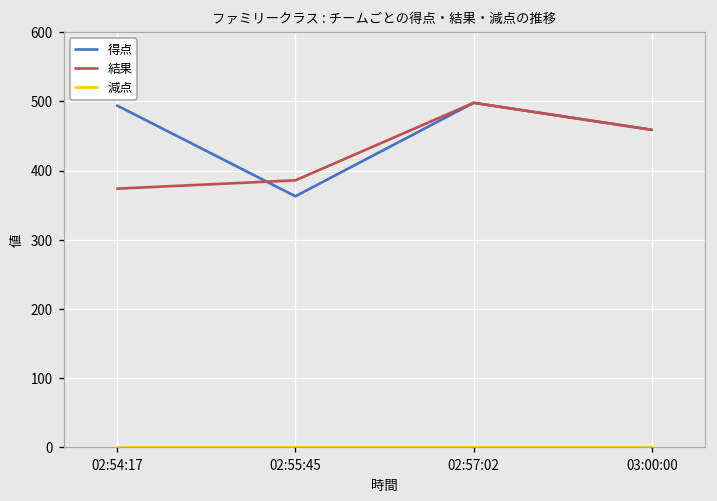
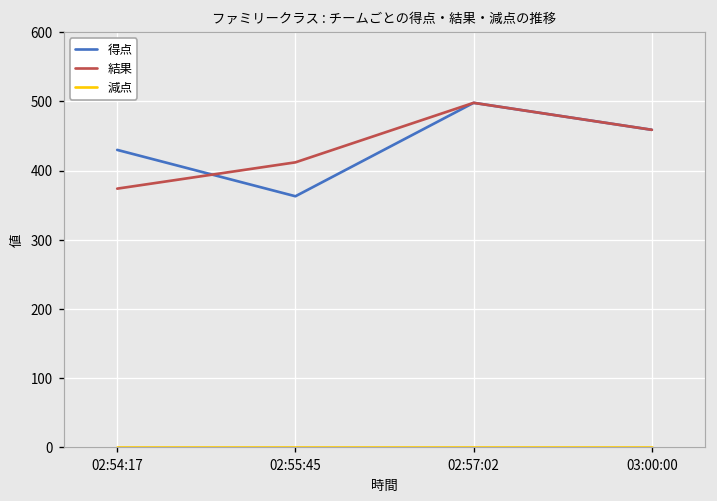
  {
    "得点": {
-     "02:54:17": 490,
+     "02:54:17": 430,
      "02:55:45": 360
    },
    "結果": {
      "02:54:17": 370,
-     "02:55:45": 390
+     "02:55:45": 410
    },
    "減点": {
      "02:54:17": 0,
      "02:55:45": 0,
      "02:57:02": 0,
      "03:00:00": 0
    }
  }
